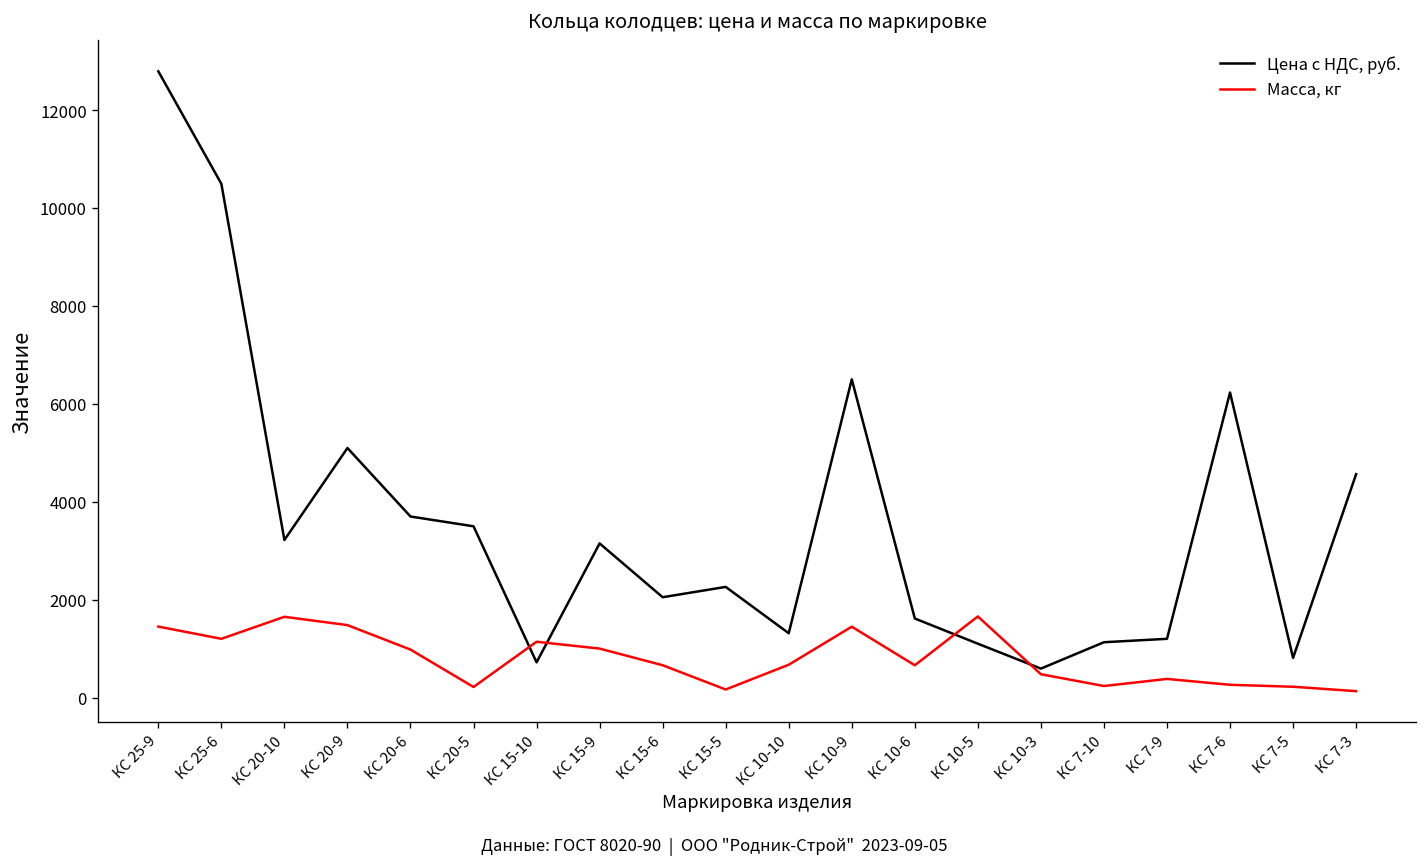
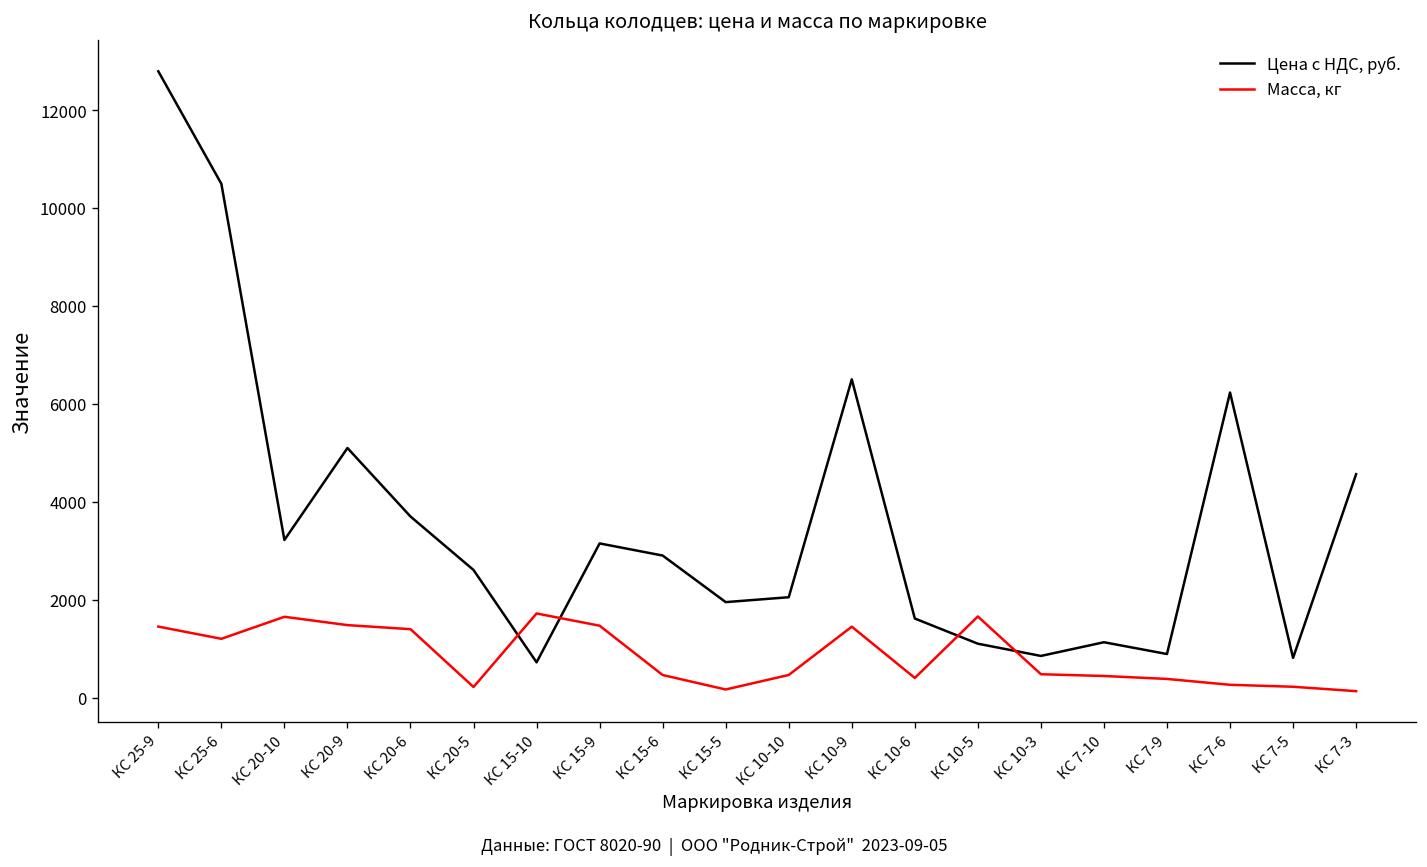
  {
    "Цена с НДС, руб.": {
      "КС 25-9": 12800,
      "КС 25-6": 10500,
      "КС 20-10": 3200,
      "КС 20-9": 5100,
      "КС 20-6": 3700,
-     "КС 20-5": 3500,
+     "КС 20-5": 2600,
      "КС 15-10": 700,
      "КС 15-9": 3200,
-     "КС 15-6": 2100,
-     "КС 15-5": 2300,
-     "КС 10-10": 1300,
+     "КС 15-6": 2900,
+     "КС 15-5": 2000,
+     "КС 10-10": 2100,
      "КС 10-9": 6500,
      "КС 10-6": 1600,
      "КС 10-5": 1100,
-     "КС 10-3": 600,
+     "КС 10-3": 900,
      "КС 7-10": 1100,
-     "КС 7-9": 1200,
+     "КС 7-9": 900,
      "КС 7-6": 6200,
      "КС 7-5": 800,
      "КС 7-3": 4600
    },
    "Масса, кг": {
      "КС 25-9": 1500,
      "КС 25-6": 1200,
      "КС 20-10": 1700,
      "КС 20-9": 1500,
-     "КС 20-6": 1000,
+     "КС 20-6": 1400,
      "КС 20-5": 200,
-     "КС 15-10": 1100,
-     "КС 15-9": 1000,
-     "КС 15-6": 700,
+     "КС 15-10": 1700,
+     "КС 15-9": 1500,
+     "КС 15-6": 500,
      "КС 15-5": 200,
-     "КС 10-10": 700,
+     "КС 10-10": 500,
      "КС 10-9": 1400,
-     "КС 10-6": 700,
+     "КС 10-6": 400,
      "КС 10-5": 1700,
      "КС 10-3": 500,
-     "КС 7-10": 200,
+     "КС 7-10": 400,
      "КС 7-9": 400,
      "КС 7-6": 300,
      "КС 7-5": 200,
      "КС 7-3": 100
    }
  }
